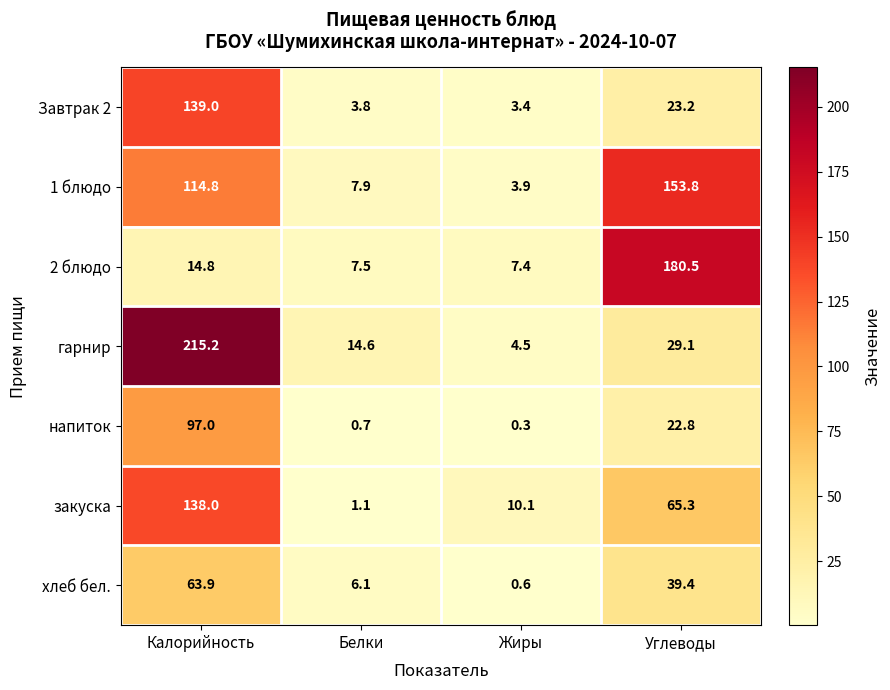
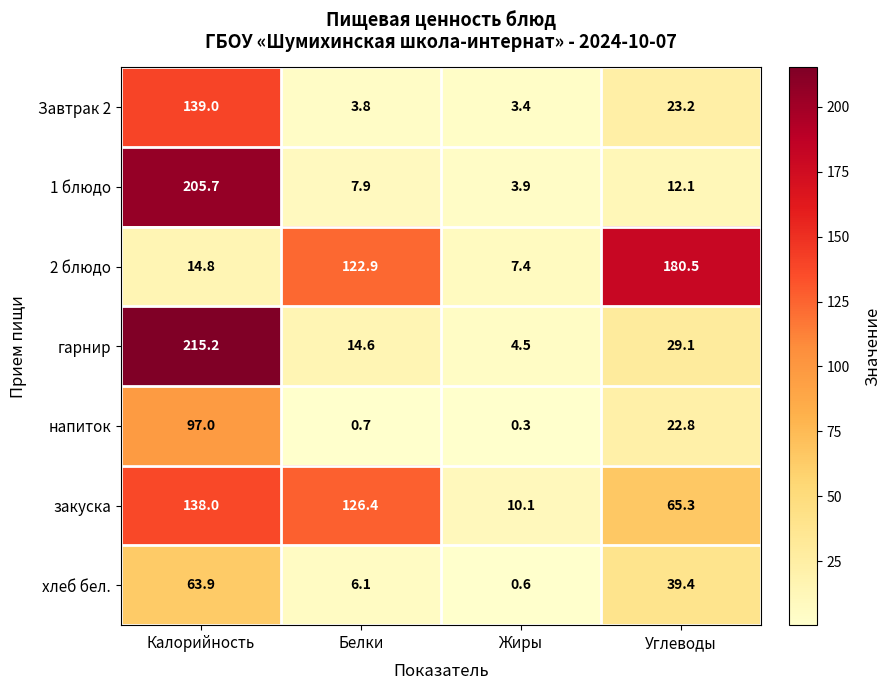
  {
    "Завтрак 2": {
      "Калорийность": 139.0,
      "Белки": 3.8,
      "Жиры": 3.4,
      "Углеводы": 23.2
    },
    "1 блюдо": {
-     "Калорийность": 114.8,
+     "Калорийность": 205.7,
      "Белки": 7.9,
      "Жиры": 3.9,
-     "Углеводы": 153.8
+     "Углеводы": 12.1
    },
    "2 блюдо": {
      "Калорийность": 14.8,
-     "Белки": 7.5,
+     "Белки": 122.9,
      "Жиры": 7.4,
      "Углеводы": 180.5
    },
    "гарнир": {
      "Калорийность": 215.2,
      "Белки": 14.6,
      "Жиры": 4.5,
      "Углеводы": 29.1
    },
    "напиток": {
      "Калорийность": 97.0,
      "Белки": 0.7,
      "Жиры": 0.3,
      "Углеводы": 22.8
    },
    "закуска": {
      "Калорийность": 138.0,
-     "Белки": 1.1,
+     "Белки": 126.4,
      "Жиры": 10.1,
      "Углеводы": 65.3
    },
    "хлеб бел.": {
      "Калорийность": 63.9,
      "Белки": 6.1,
      "Жиры": 0.6,
      "Углеводы": 39.4
    }
  }
